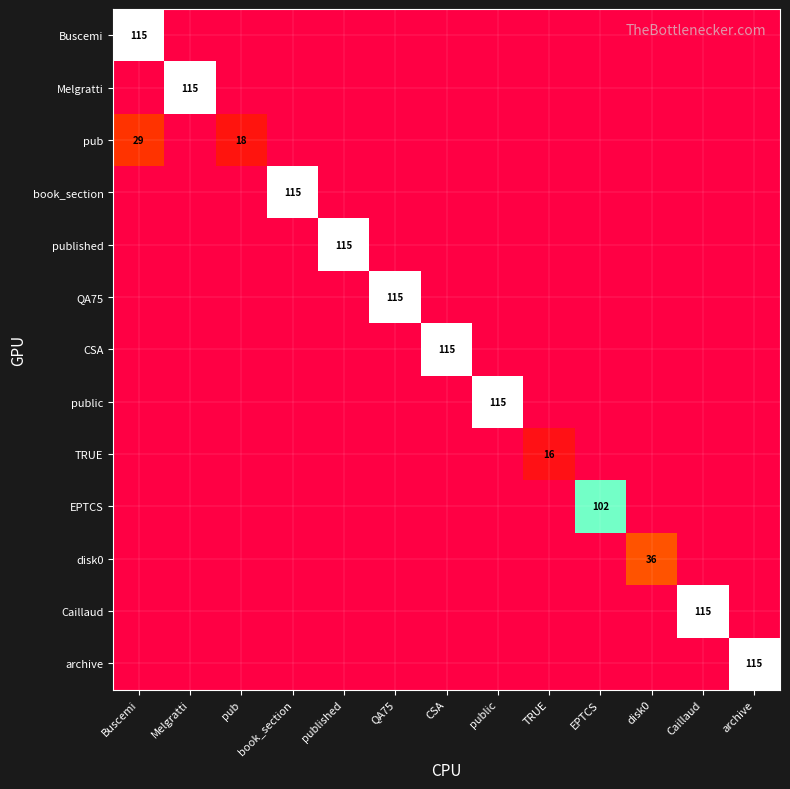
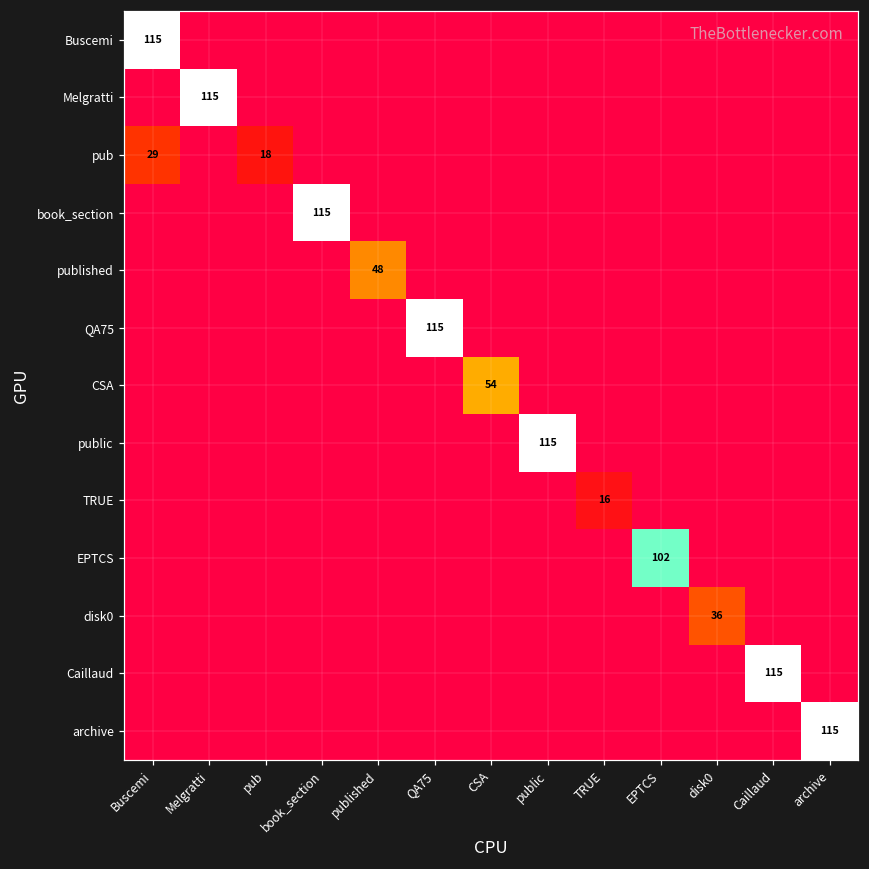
  {
    "Buscemi": {
      "Buscemi": 115
    },
    "Melgratti": {
      "Melgratti": 115
    },
    "pub": {
      "Buscemi": 29,
      "pub": 18
    },
    "book_section": {
      "book_section": 115
    },
    "published": {
-     "published": 115
+     "published": 48
    },
    "QA75": {
      "QA75": 115
    },
    "CSA": {
-     "CSA": 115
+     "CSA": 54
    },
    "public": {
      "public": 115
    },
    "TRUE": {
      "TRUE": 16
    },
    "EPTCS": {
      "EPTCS": 102
    },
    "disk0": {
      "disk0": 36
    },
    "Caillaud": {
      "Caillaud": 115
    },
    "archive": {
      "archive": 115
    }
  }
